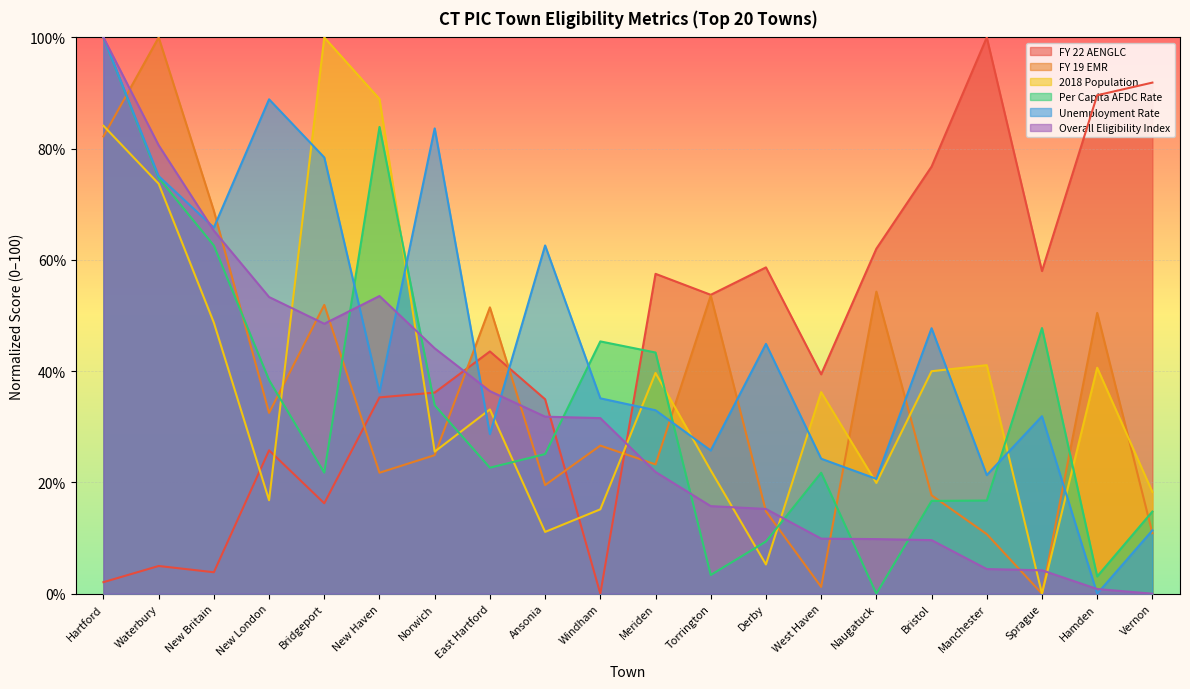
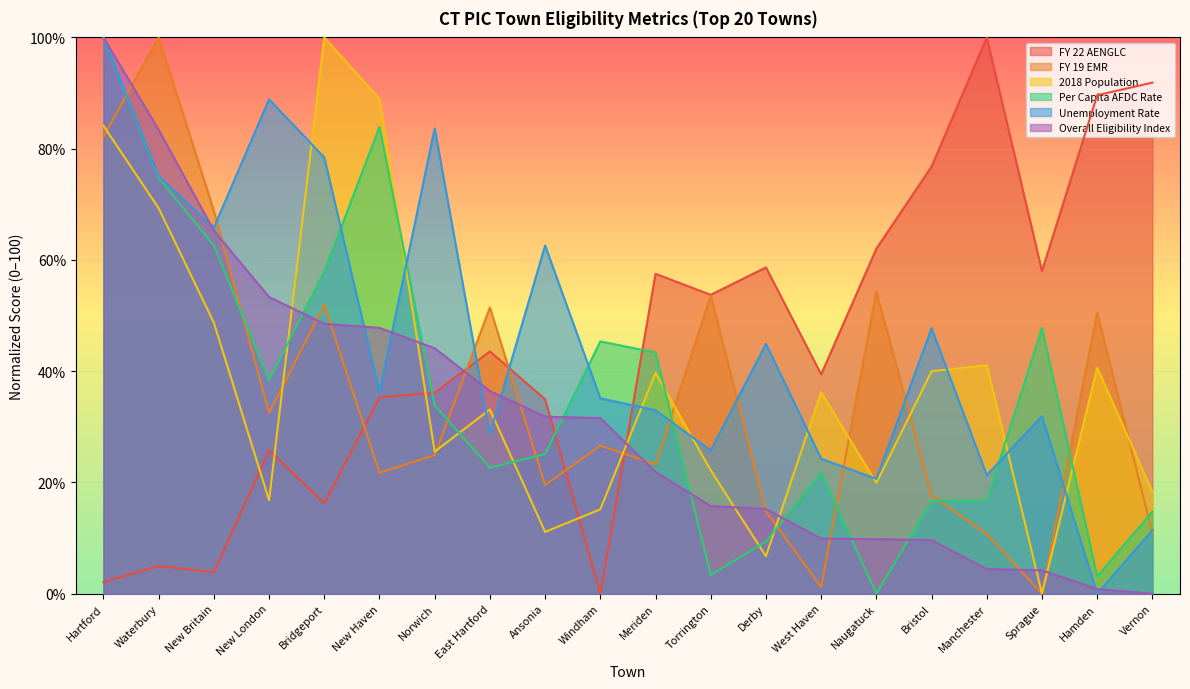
  {
    "2018 Population": {
      "Hartford": "84%",
-     "Waterbury": "74%",
+     "Waterbury": "69%",
      "New Britain": "49%",
      "New London": "17%",
      "Bridgeport": "100%",
      "New Haven": "89%",
      "Norwich": "26%",
      "East Hartford": "33%",
      "Ansonia": "11%",
      "Windham": "15%",
      "Meriden": "40%",
      "Torrington": "22%",
-     "Derby": "5%",
+     "Derby": "7%",
      "West Haven": "36%",
      "Naugatuck": "20%",
      "Bristol": "40%",
      "Manchester": "41%",
      "Hamden": "41%",
      "Vernon": "18%"
    },
    "Per Capita AFDC Rate": {
      "New Britain": "63%",
      "New London": "38%",
-     "Bridgeport": "22%",
+     "Bridgeport": "58%",
      "New Haven": "84%",
      "Norwich": "34%",
      "East Hartford": "23%",
      "Ansonia": "25%",
      "Windham": "45%",
      "Meriden": "43%",
      "Torrington": "3%",
      "Derby": "9%",
      "West Haven": "22%",
      "Naugatuck": "0%",
      "Bristol": "17%",
      "Manchester": "17%",
      "Sprague": "48%",
      "Hamden": "3%",
      "Vernon": "15%"
    },
    "Unemployment Rate": {
      "New Britain": "66%",
      "New London": "89%",
      "Bridgeport": "78%",
      "New Haven": "36%",
      "Norwich": "84%",
      "East Hartford": "29%",
      "Ansonia": "63%",
      "Windham": "35%",
      "Meriden": "33%",
      "Torrington": "26%",
      "Derby": "45%",
      "West Haven": "24%",
      "Naugatuck": "21%",
      "Bristol": "48%",
      "Manchester": "21%",
      "Sprague": "32%",
      "Hamden": "0%",
      "Vernon": "11%"
    },
    "Overall Eligibility Index": {
-     "Waterbury": "81%",
+     "Waterbury": "83%",
      "New Britain": "65%",
      "New London": "53%",
      "Bridgeport": "49%",
-     "New Haven": "54%",
+     "New Haven": "48%",
      "Norwich": "44%",
      "East Hartford": "36%",
      "Ansonia": "32%",
      "Windham": "32%",
      "Meriden": "22%",
      "Torrington": "16%",
      "West Haven": "10%",
      "Naugatuck": "10%",
      "Bristol": "10%",
      "Manchester": "4%",
      "Sprague": "4%",
      "Hamden": "1%",
      "Vernon": "0%"
    }
  }
